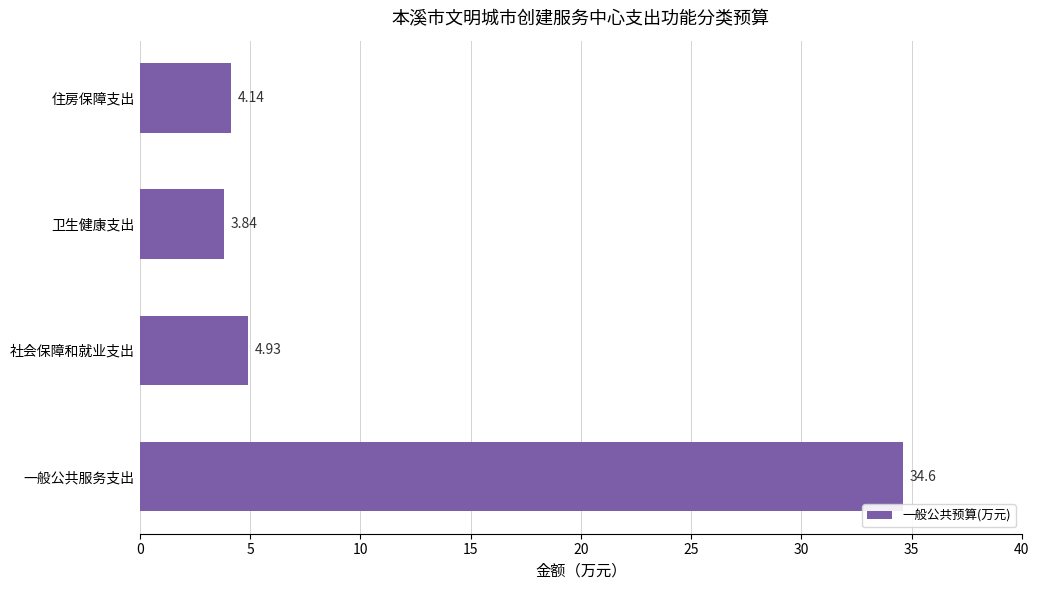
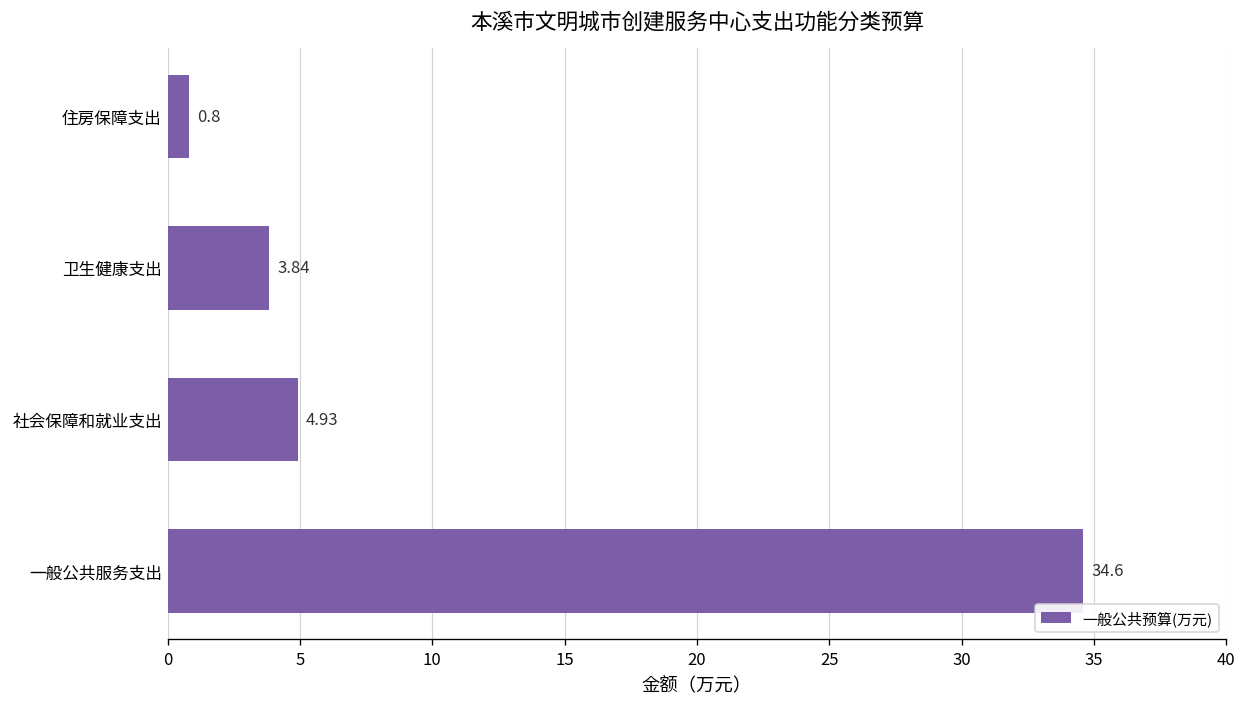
  {
-   "住房保障支出": 4.14,
+   "住房保障支出": 0.8,
    "卫生健康支出": 3.84,
    "社会保障和就业支出": 4.93,
    "一般公共服务支出": 34.6
  }
